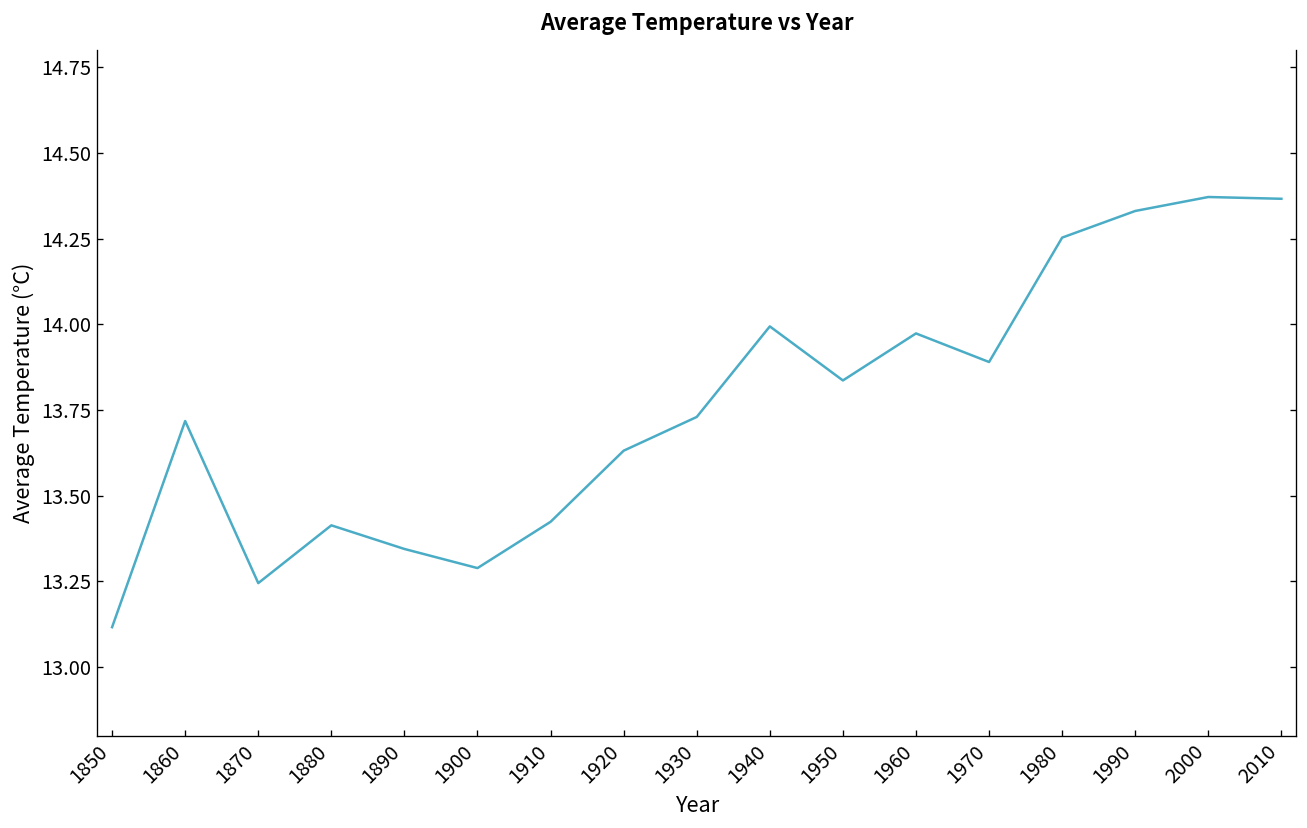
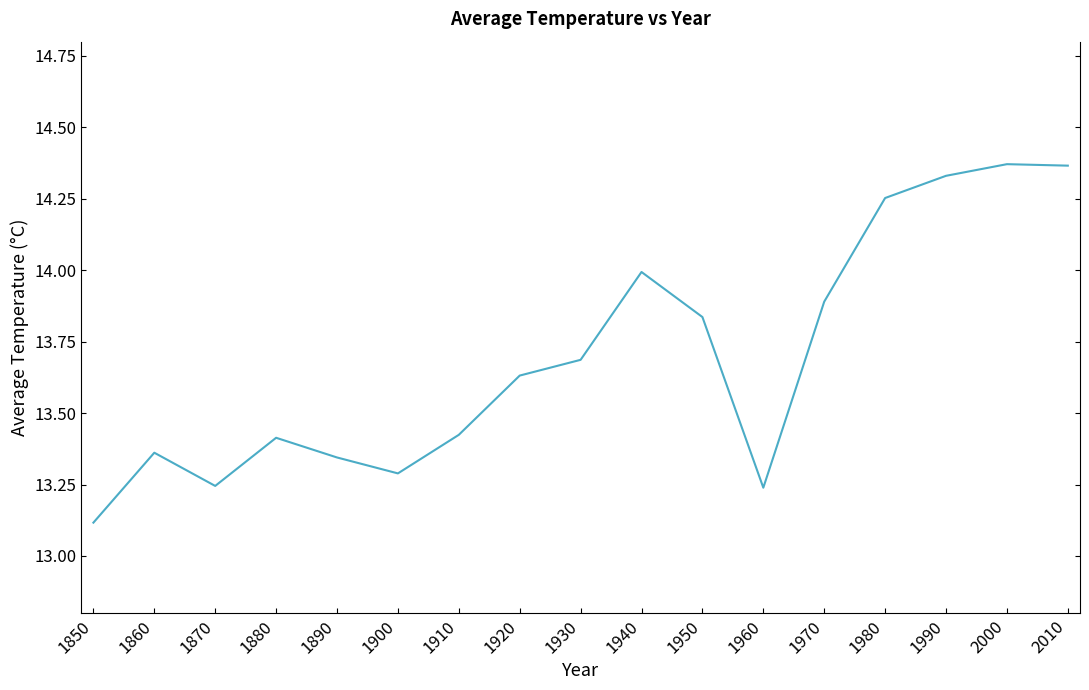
  {
    "1850": 13.12,
-   "1860": 13.72,
+   "1860": 13.36,
    "1870": 13.25,
    "1880": 13.41,
    "1890": 13.34,
    "1900": 13.29,
    "1910": 13.42,
    "1920": 13.63,
-   "1930": 13.73,
+   "1930": 13.69,
    "1940": 13.99,
    "1950": 13.84,
-   "1960": 13.97,
+   "1960": 13.24,
    "1970": 13.89,
    "1980": 14.25,
    "1990": 14.33,
    "2000": 14.37,
    "2010": 14.37
  }
